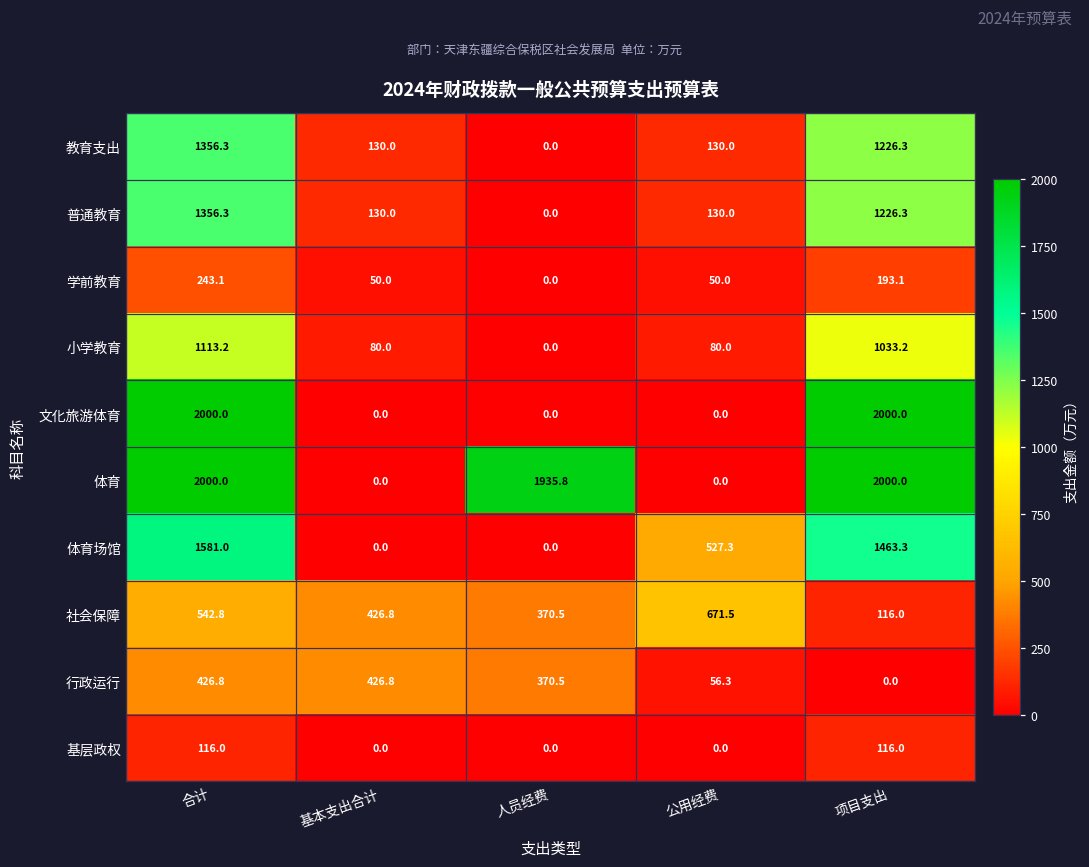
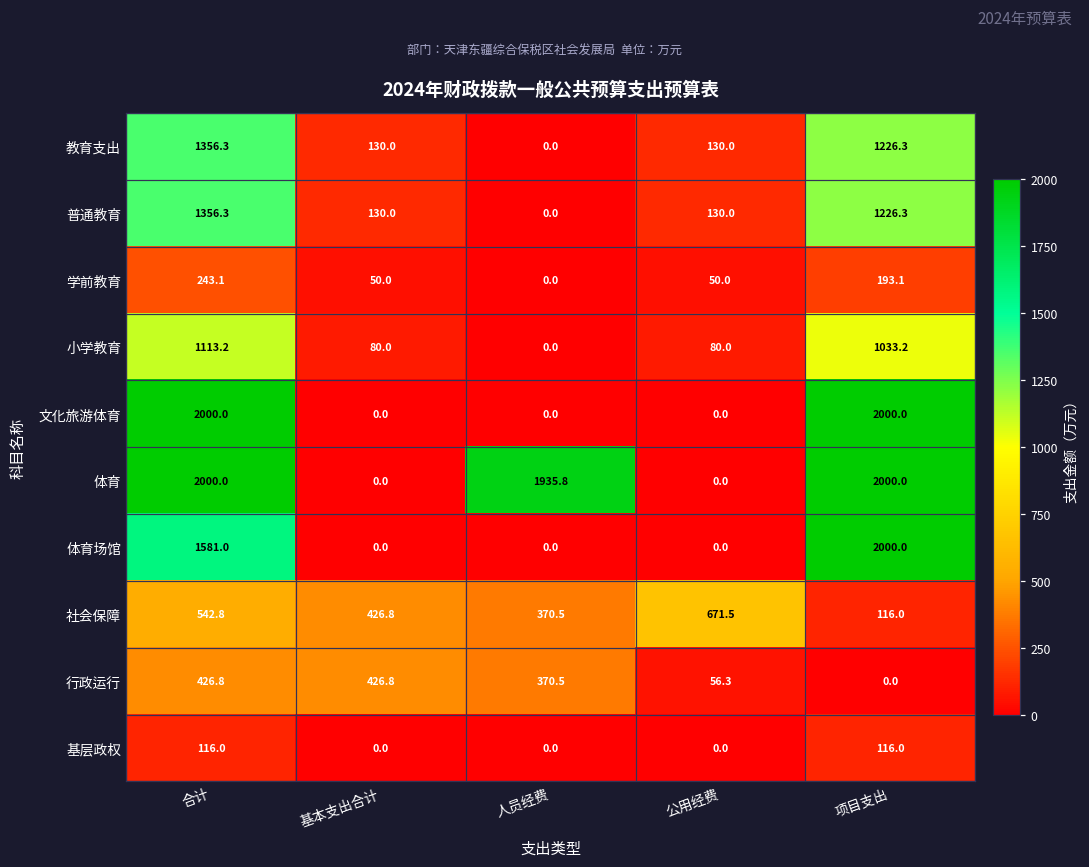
  {
    "教育支出": {
      "合计": 1356.3,
      "基本支出合计": 130.0,
      "人员经费": 0.0,
      "公用经费": 130.0,
      "项目支出": 1226.3
    },
    "普通教育": {
      "合计": 1356.3,
      "基本支出合计": 130.0,
      "人员经费": 0.0,
      "公用经费": 130.0,
      "项目支出": 1226.3
    },
    "学前教育": {
      "合计": 243.1,
      "基本支出合计": 50.0,
      "人员经费": 0.0,
      "公用经费": 50.0,
      "项目支出": 193.1
    },
    "小学教育": {
      "合计": 1113.2,
      "基本支出合计": 80.0,
      "人员经费": 0.0,
      "公用经费": 80.0,
      "项目支出": 1033.2
    },
    "文化旅游体育": {
      "合计": 2000.0,
      "基本支出合计": 0.0,
      "人员经费": 0.0,
      "公用经费": 0.0,
      "项目支出": 2000.0
    },
    "体育": {
      "合计": 2000.0,
      "基本支出合计": 0.0,
      "人员经费": 1935.8,
      "公用经费": 0.0,
      "项目支出": 2000.0
    },
    "体育场馆": {
      "合计": 1581.0,
      "基本支出合计": 0.0,
      "人员经费": 0.0,
-     "公用经费": 527.3,
-     "项目支出": 1463.3
+     "公用经费": 0.0,
+     "项目支出": 2000.0
    },
    "社会保障": {
      "合计": 542.8,
      "基本支出合计": 426.8,
      "人员经费": 370.5,
      "公用经费": 671.5,
      "项目支出": 116.0
    },
    "行政运行": {
      "合计": 426.8,
      "基本支出合计": 426.8,
      "人员经费": 370.5,
      "公用经费": 56.3,
      "项目支出": 0.0
    },
    "基层政权": {
      "合计": 116.0,
      "基本支出合计": 0.0,
      "人员经费": 0.0,
      "公用经费": 0.0,
      "项目支出": 116.0
    }
  }
